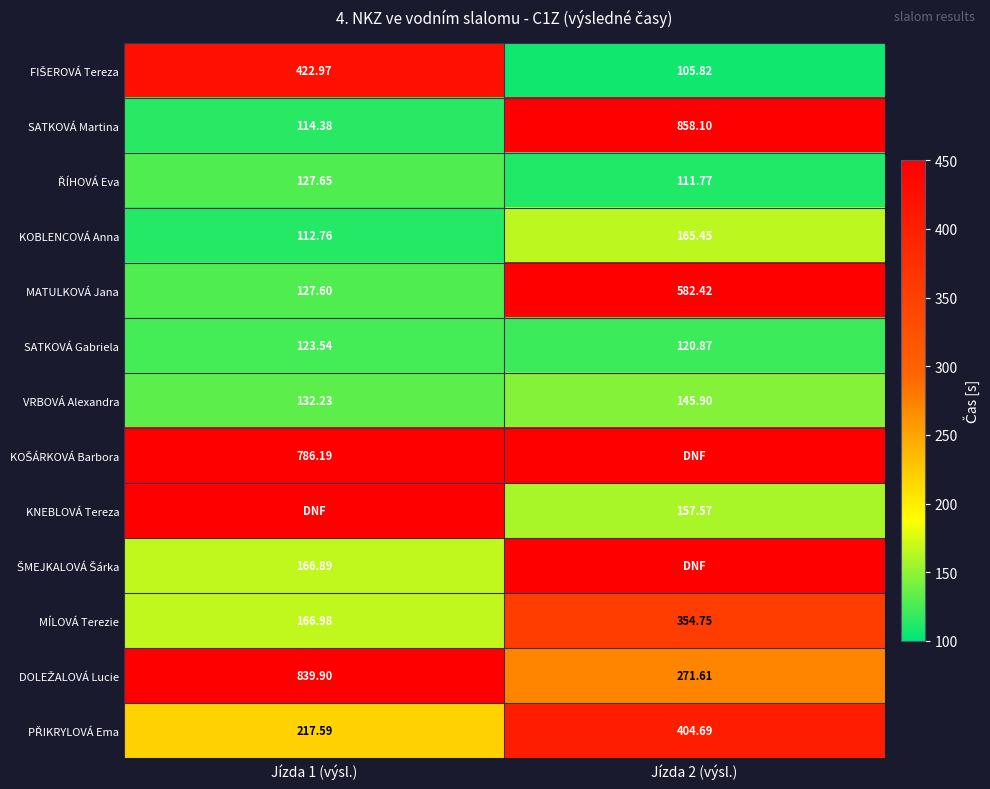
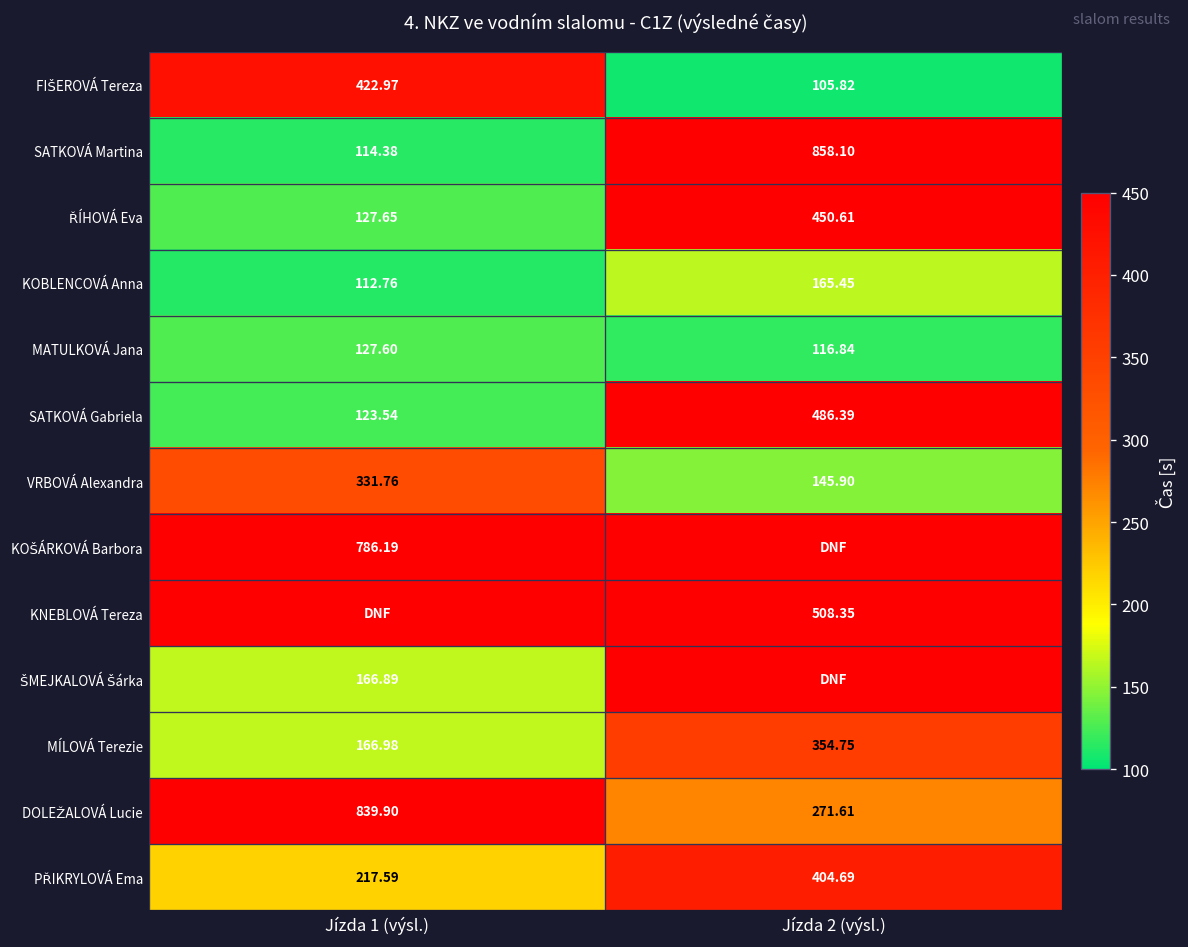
  {
    "FIŠEROVÁ Tereza": {
      "Jízda 1 (výsl.)": 422.97,
      "Jízda 2 (výsl.)": 105.82
    },
    "SATKOVÁ Martina": {
      "Jízda 1 (výsl.)": 114.38,
      "Jízda 2 (výsl.)": 858.10
    },
    "ŘÍHOVÁ Eva": {
      "Jízda 1 (výsl.)": 127.65,
-     "Jízda 2 (výsl.)": 111.77
+     "Jízda 2 (výsl.)": 450.61
    },
    "KOBLENCOVÁ Anna": {
      "Jízda 1 (výsl.)": 112.76,
      "Jízda 2 (výsl.)": 165.45
    },
    "MATULKOVÁ Jana": {
      "Jízda 1 (výsl.)": 127.60,
-     "Jízda 2 (výsl.)": 582.42
+     "Jízda 2 (výsl.)": 116.84
    },
    "SATKOVÁ Gabriela": {
      "Jízda 1 (výsl.)": 123.54,
-     "Jízda 2 (výsl.)": 120.87
+     "Jízda 2 (výsl.)": 486.39
    },
    "VRBOVÁ Alexandra": {
-     "Jízda 1 (výsl.)": 132.23,
+     "Jízda 1 (výsl.)": 331.76,
      "Jízda 2 (výsl.)": 145.90
    },
    "KOŠÁRKOVÁ Barbora": {
      "Jízda 1 (výsl.)": 786.19
    },
    "KNEBLOVÁ Tereza": {
-     "Jízda 2 (výsl.)": 157.57
+     "Jízda 2 (výsl.)": 508.35
    },
    "ŠMEJKALOVÁ Šárka": {
      "Jízda 1 (výsl.)": 166.89
    },
    "MÍLOVÁ Terezie": {
      "Jízda 1 (výsl.)": 166.98,
      "Jízda 2 (výsl.)": 354.75
    },
    "DOLEŽALOVÁ Lucie": {
      "Jízda 1 (výsl.)": 839.90,
      "Jízda 2 (výsl.)": 271.61
    },
    "PŘIKRYLOVÁ Ema": {
      "Jízda 1 (výsl.)": 217.59,
      "Jízda 2 (výsl.)": 404.69
    }
  }
